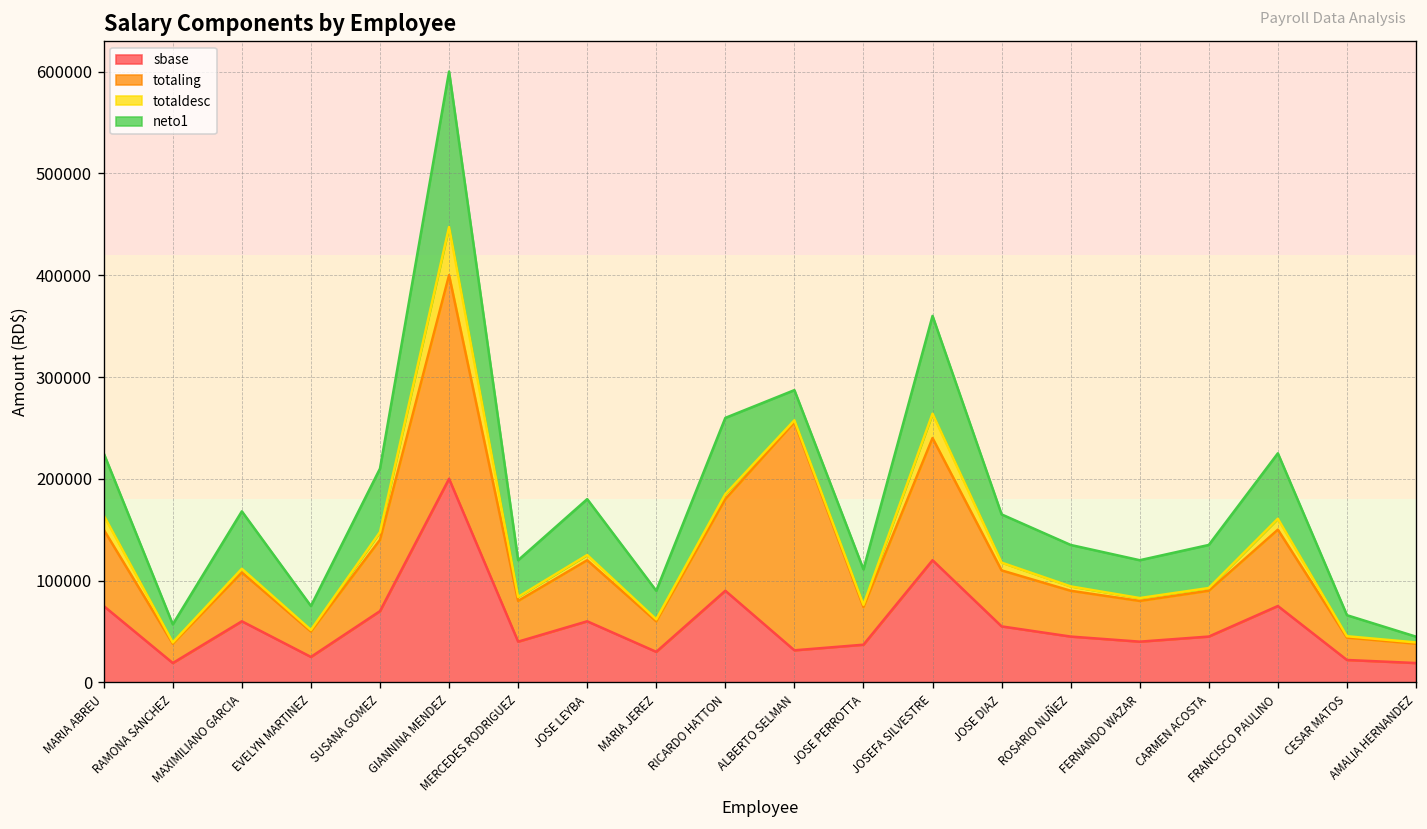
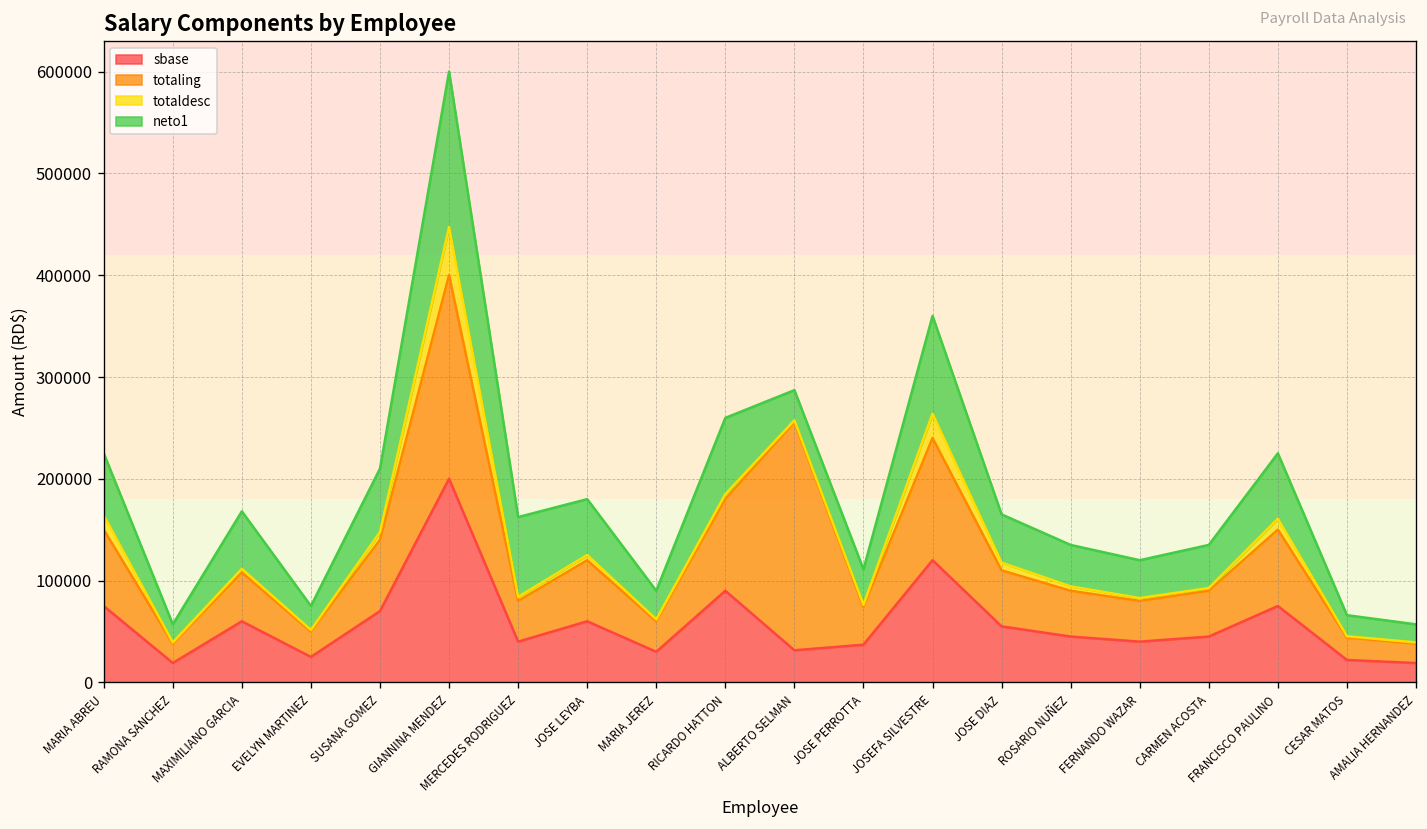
  {
    "sbase": {
      "MARIA ABREU": 80000,
      "RAMONA SANCHEZ": 20000,
      "MAXIMILIANO GARCIA": 60000,
      "EVELYN MARTINEZ": 30000,
      "SUSANA GOMEZ": 70000,
      "GIANNINA MENDEZ": 200000,
      "MERCEDES RODRIGUEZ": 40000,
      "JOSE LEYBA": 60000,
      "MARIA JEREZ": 30000,
      "RICARDO HATTON": 90000,
      "ALBERTO SELMAN": 30000,
      "JOSE PERROTTA": 40000,
      "JOSEFA SILVESTRE": 120000,
      "JOSE DIAZ": 60000,
      "ROSARIO NUÑEZ": 50000,
      "FERNANDO WAZAR": 40000,
      "CARMEN ACOSTA": 50000,
      "FRANCISCO PAULINO": 80000,
      "CESAR MATOS": 20000,
      "AMALIA HERNANDEZ": 20000
    },
    "totaling": {
      "MARIA ABREU": 80000,
      "MAXIMILIANO GARCIA": 50000,
      "SUSANA GOMEZ": 70000,
      "GIANNINA MENDEZ": 200000,
      "MERCEDES RODRIGUEZ": 40000,
      "JOSE LEYBA": 60000,
      "RICARDO HATTON": 90000,
      "JOSEFA SILVESTRE": 120000,
      "JOSE DIAZ": 60000,
      "ROSARIO NUÑEZ": 50000,
      "FRANCISCO PAULINO": 80000
    },
    "totaldesc": {
      "MARIA ABREU": 10000,
      "MAXIMILIANO GARCIA": 0,
      "SUSANA GOMEZ": 10000,
      "GIANNINA MENDEZ": 50000,
      "MERCEDES RODRIGUEZ": 0,
      "JOSE LEYBA": 10000,
      "RICARDO HATTON": 0,
      "JOSEFA SILVESTRE": 20000,
      "JOSE DIAZ": 10000,
      "ROSARIO NUÑEZ": 0,
      "FRANCISCO PAULINO": 10000
    },
    "neto1": {
      "MARIA ABREU": 60000,
      "RAMONA SANCHEZ": 20000,
      "MAXIMILIANO GARCIA": 60000,
      "EVELYN MARTINEZ": 20000,
      "SUSANA GOMEZ": 60000,
      "GIANNINA MENDEZ": 150000,
-     "MERCEDES RODRIGUEZ": 40000,
+     "MERCEDES RODRIGUEZ": 80000,
      "JOSE LEYBA": 50000,
      "MARIA JEREZ": 30000,
      "RICARDO HATTON": 70000,
      "ALBERTO SELMAN": 30000,
      "JOSE PERROTTA": 30000,
      "JOSEFA SILVESTRE": 100000,
      "JOSE DIAZ": 50000,
      "ROSARIO NUÑEZ": 40000,
      "FERNANDO WAZAR": 40000,
      "CARMEN ACOSTA": 40000,
      "FRANCISCO PAULINO": 60000,
      "CESAR MATOS": 20000,
-     "AMALIA HERNANDEZ": 10000
+     "AMALIA HERNANDEZ": 20000
    }
  }
